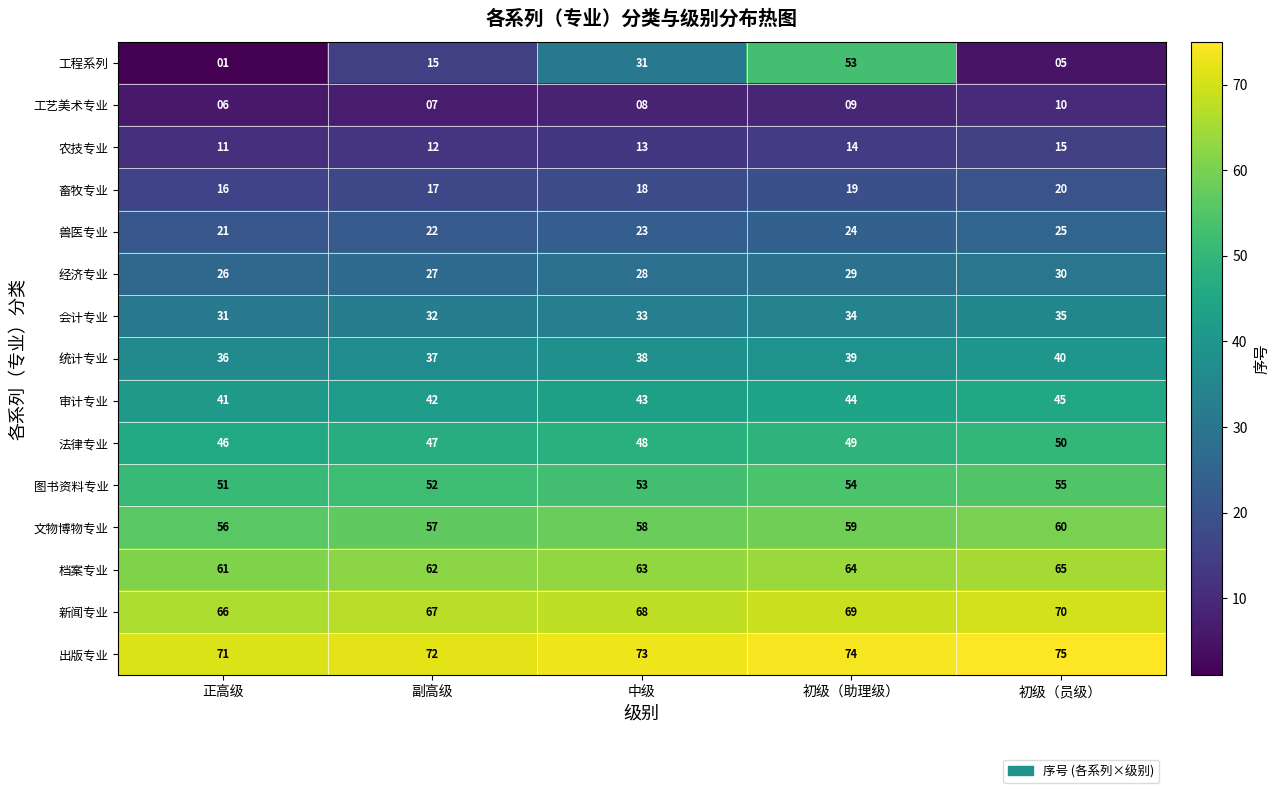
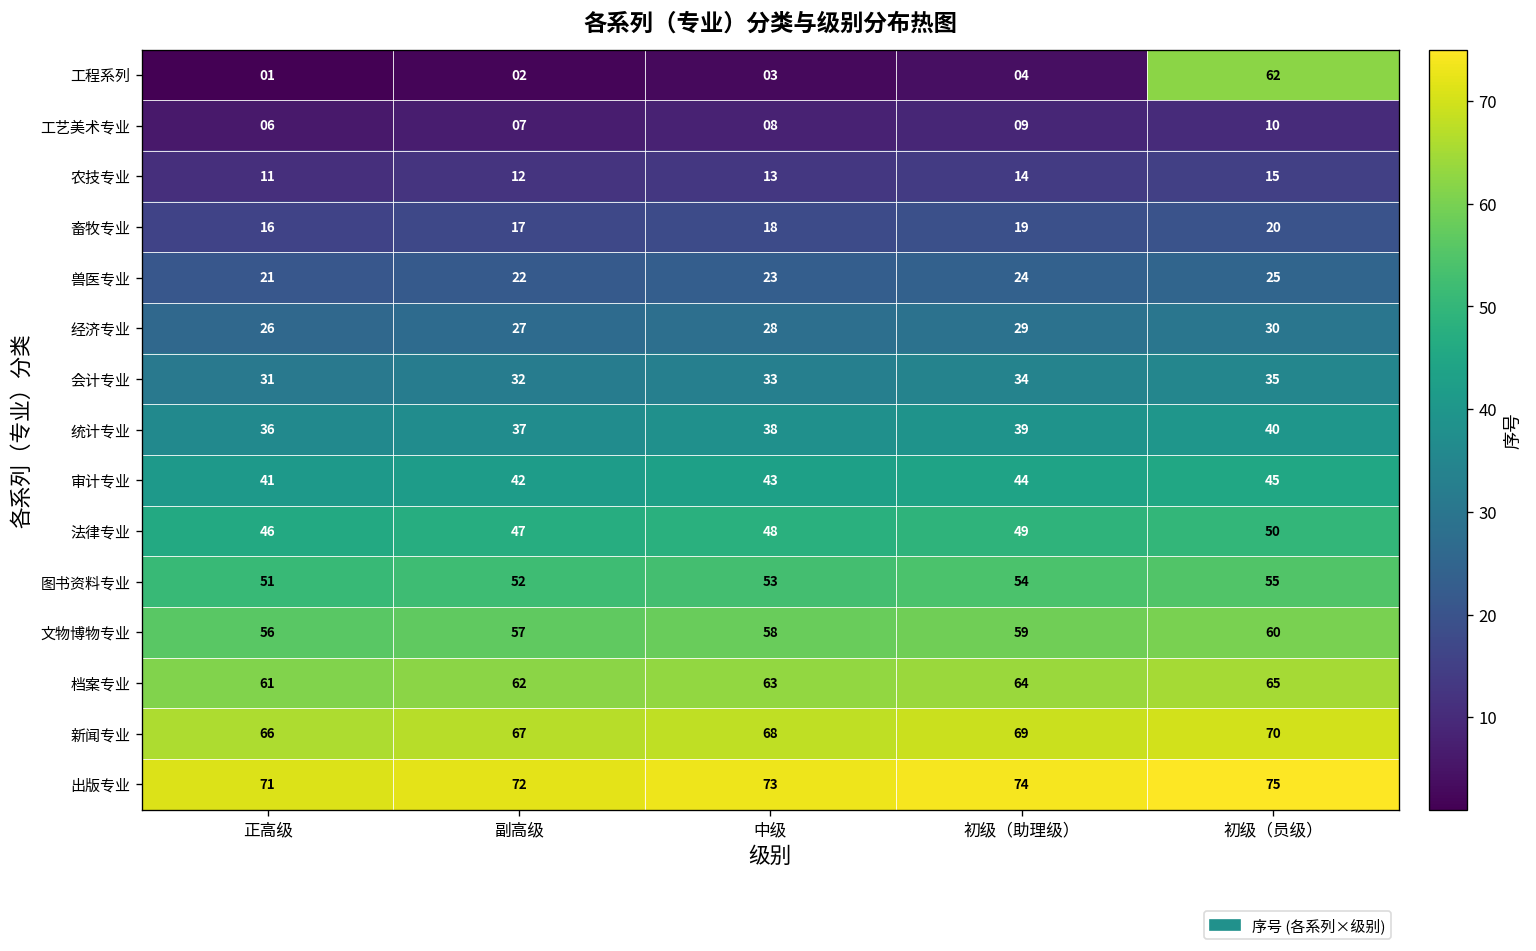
  {
    "工程系列": {
      "正高级": "01",
-     "副高级": "15",
-     "中级": "31",
-     "初级（助理级）": "53",
-     "初级（员级）": "05"
+     "副高级": "02",
+     "中级": "03",
+     "初级（助理级）": "04",
+     "初级（员级）": "62"
    },
    "工艺美术专业": {
      "正高级": "06",
      "副高级": "07",
      "中级": "08",
      "初级（助理级）": "09",
      "初级（员级）": "10"
    },
    "农技专业": {
      "正高级": "11",
      "副高级": "12",
      "中级": "13",
      "初级（助理级）": "14",
      "初级（员级）": "15"
    },
    "畜牧专业": {
      "正高级": "16",
      "副高级": "17",
      "中级": "18",
      "初级（助理级）": "19",
      "初级（员级）": "20"
    },
    "兽医专业": {
      "正高级": "21",
      "副高级": "22",
      "中级": "23",
      "初级（助理级）": "24",
      "初级（员级）": "25"
    },
    "经济专业": {
      "正高级": "26",
      "副高级": "27",
      "中级": "28",
      "初级（助理级）": "29",
      "初级（员级）": "30"
    },
    "会计专业": {
      "正高级": "31",
      "副高级": "32",
      "中级": "33",
      "初级（助理级）": "34",
      "初级（员级）": "35"
    },
    "统计专业": {
      "正高级": "36",
      "副高级": "37",
      "中级": "38",
      "初级（助理级）": "39",
      "初级（员级）": "40"
    },
    "审计专业": {
      "正高级": "41",
      "副高级": "42",
      "中级": "43",
      "初级（助理级）": "44",
      "初级（员级）": "45"
    },
    "法律专业": {
      "正高级": "46",
      "副高级": "47",
      "中级": "48",
      "初级（助理级）": "49",
      "初级（员级）": "50"
    },
    "图书资料专业": {
      "正高级": "51",
      "副高级": "52",
      "中级": "53",
      "初级（助理级）": "54",
      "初级（员级）": "55"
    },
    "文物博物专业": {
      "正高级": "56",
      "副高级": "57",
      "中级": "58",
      "初级（助理级）": "59",
      "初级（员级）": "60"
    },
    "档案专业": {
      "正高级": "61",
      "副高级": "62",
      "中级": "63",
      "初级（助理级）": "64",
      "初级（员级）": "65"
    },
    "新闻专业": {
      "正高级": "66",
      "副高级": "67",
      "中级": "68",
      "初级（助理级）": "69",
      "初级（员级）": "70"
    },
    "出版专业": {
      "正高级": "71",
      "副高级": "72",
      "中级": "73",
      "初级（助理级）": "74",
      "初级（员级）": "75"
    }
  }
